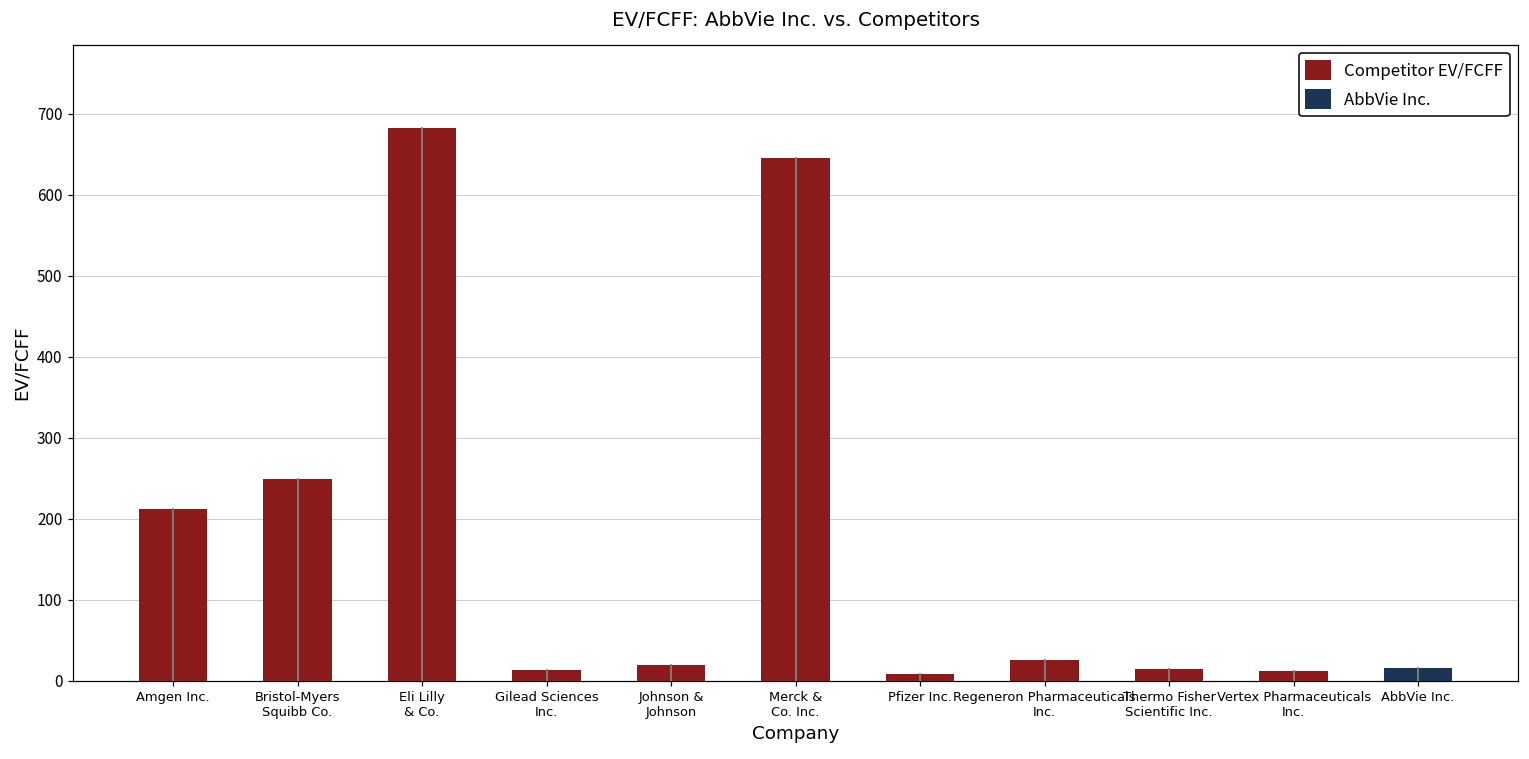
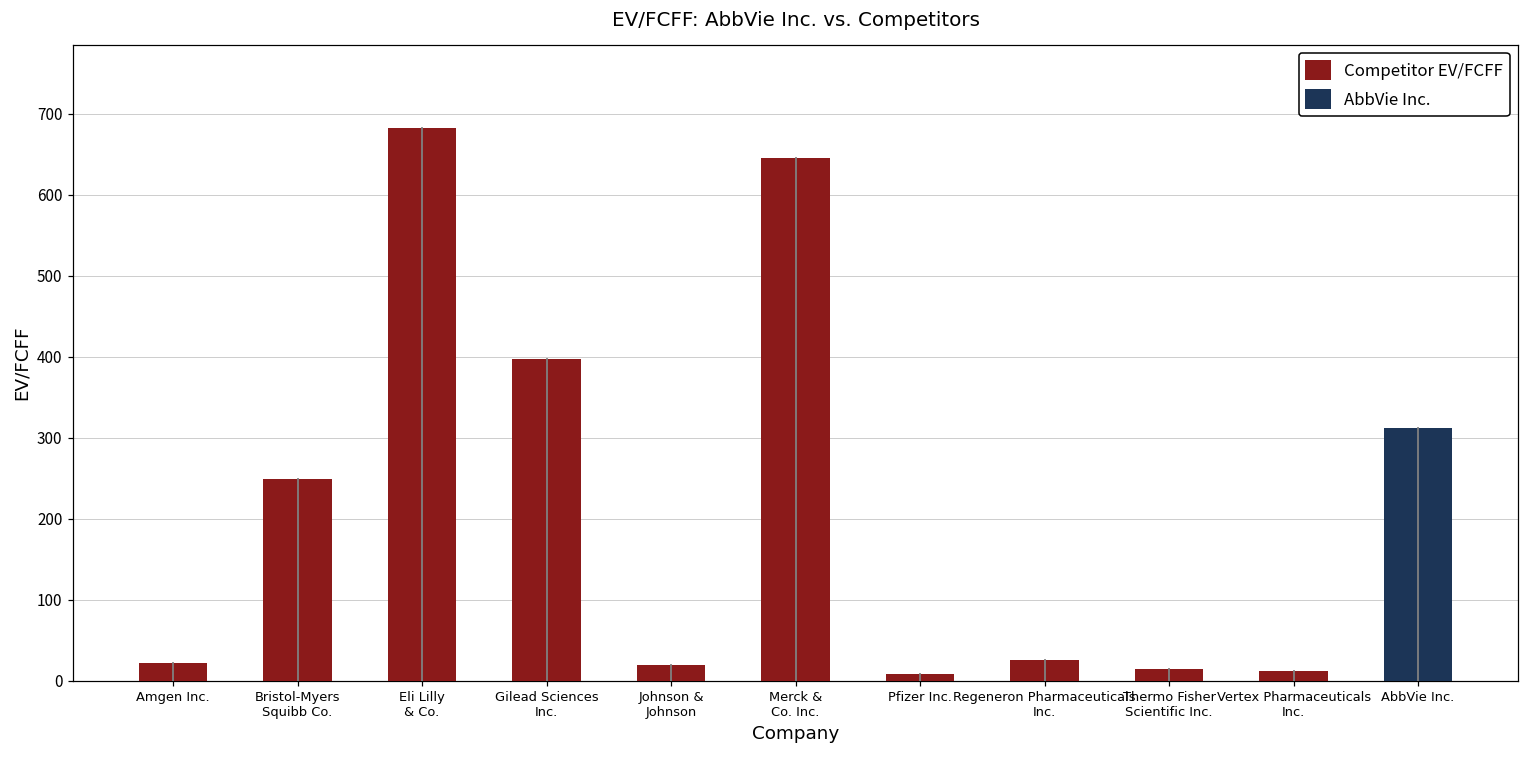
  {
    "Competitor EV/FCFF": {
-     "Amgen Inc.": 210,
+     "Amgen Inc.": 20,
      "Bristol-Myers Squibb Co.": 250,
      "Eli Lilly & Co.": 680,
-     "Gilead Sciences Inc.": 10,
+     "Gilead Sciences Inc.": 400,
      "Johnson & Johnson": 20,
      "Merck & Co. Inc.": 650,
      "Pfizer Inc.": 10,
      "Regeneron Pharmaceuticals Inc.": 20,
      "Thermo Fisher Scientific Inc.": 10,
      "Vertex Pharmaceuticals Inc.": 10
    },
    "AbbVie Inc.": {
-     "AbbVie Inc.": 20
+     "AbbVie Inc.": 310
    }
  }
